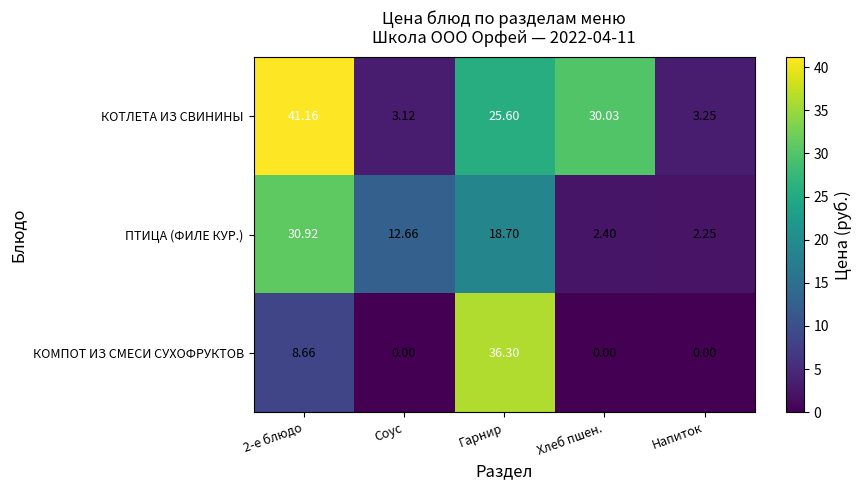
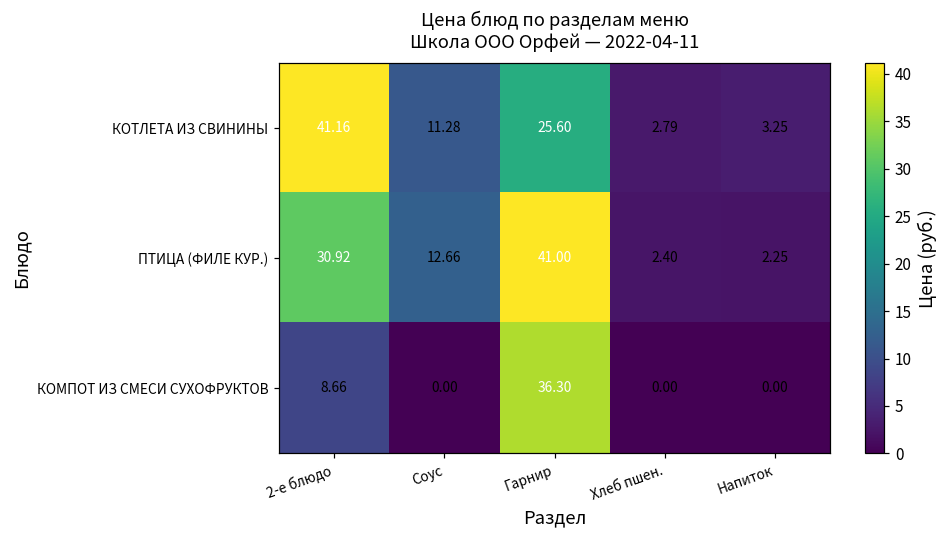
  {
    "КОТЛЕТА ИЗ СВИНИНЫ": {
      "2-е блюдо": 41.16,
-     "Соус": 3.12,
+     "Соус": 11.28,
      "Гарнир": 25.60,
-     "Хлеб пшен.": 30.03,
+     "Хлеб пшен.": 2.79,
      "Напиток": 3.25
    },
    "ПТИЦА (ФИЛЕ КУР.)": {
      "2-е блюдо": 30.92,
      "Соус": 12.66,
-     "Гарнир": 18.70,
+     "Гарнир": 41.00,
      "Хлеб пшен.": 2.40,
      "Напиток": 2.25
    },
    "КОМПОТ ИЗ СМЕСИ СУХОФРУКТОВ": {
      "2-е блюдо": 8.66,
      "Соус": 0.00,
      "Гарнир": 36.30,
      "Хлеб пшен.": 0.00,
      "Напиток": 0.00
    }
  }
